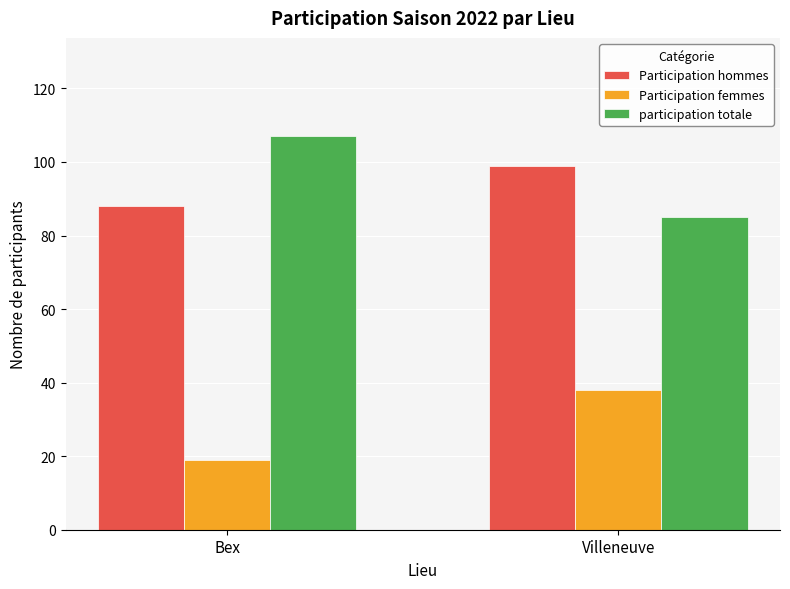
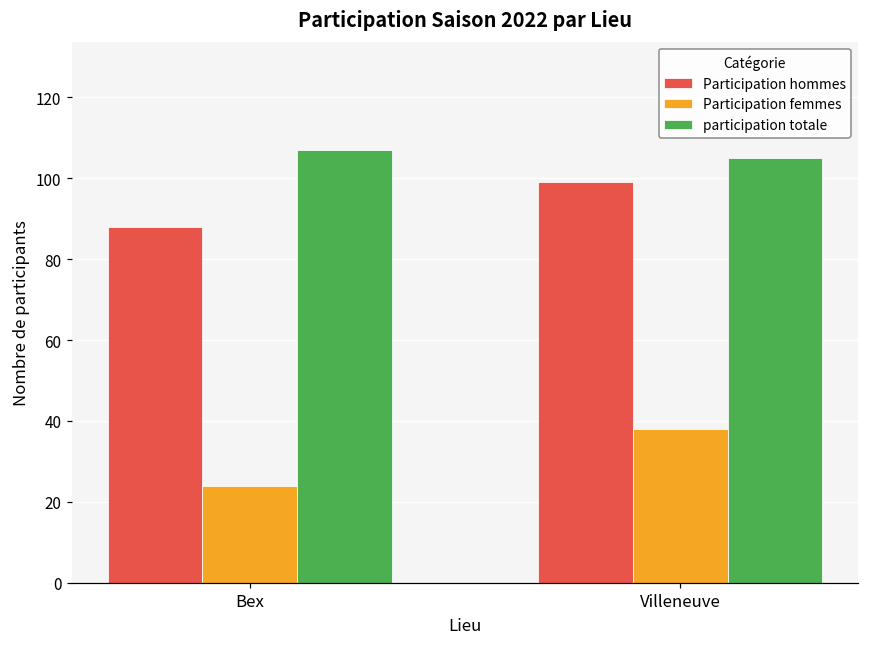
  {
    "Participation hommes": {
      "Bex": 88,
      "Villeneuve": 99
    },
    "Participation femmes": {
-     "Bex": 19,
+     "Bex": 24,
      "Villeneuve": 38
    },
    "participation totale": {
      "Bex": 107,
-     "Villeneuve": 85
+     "Villeneuve": 105
    }
  }
